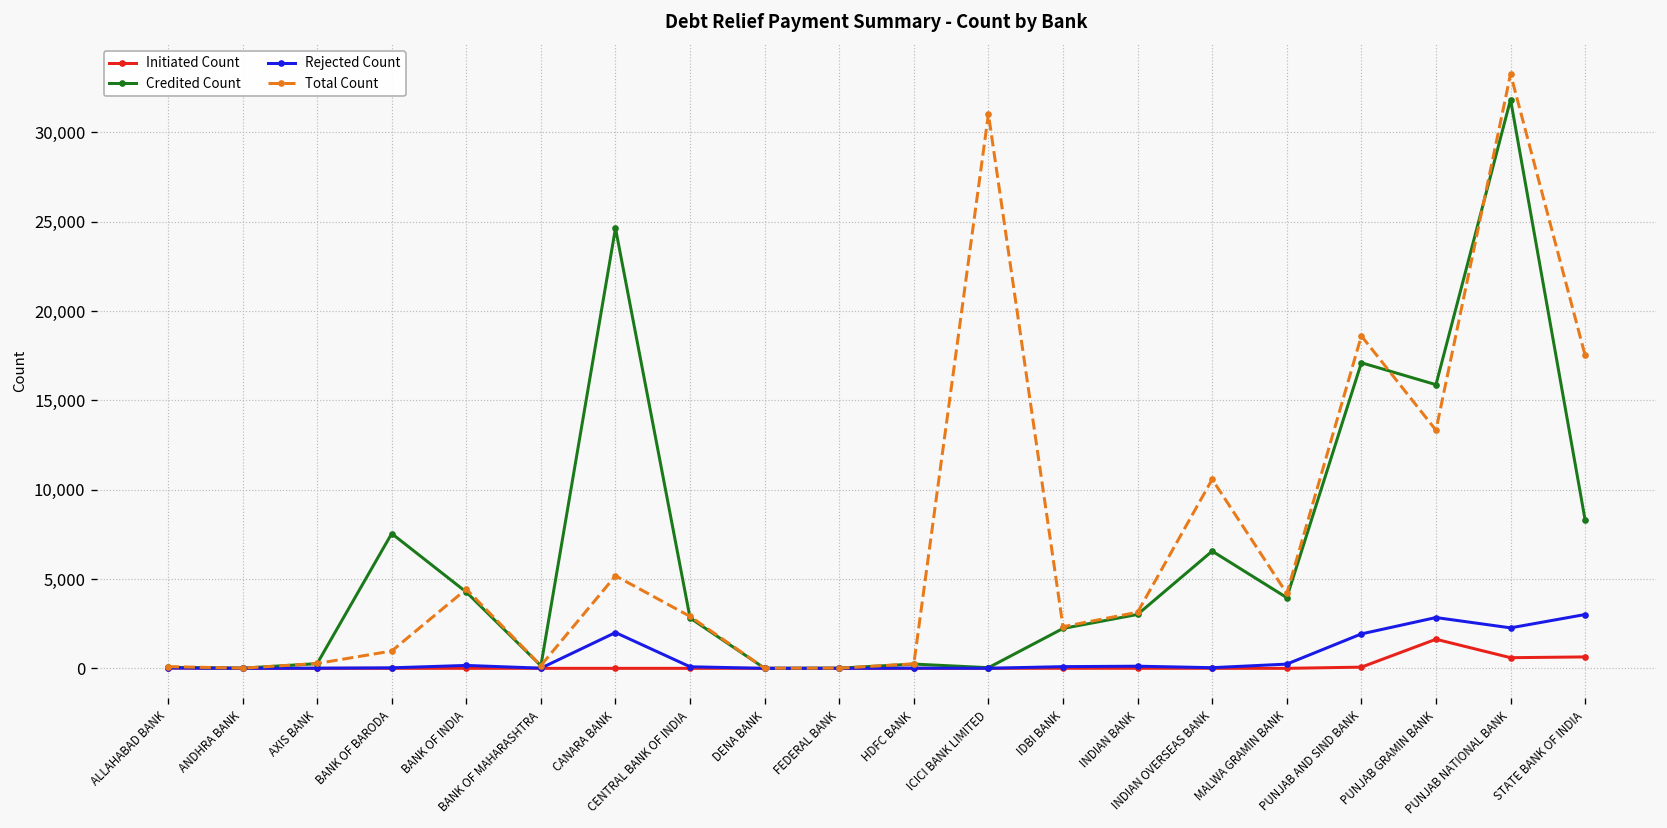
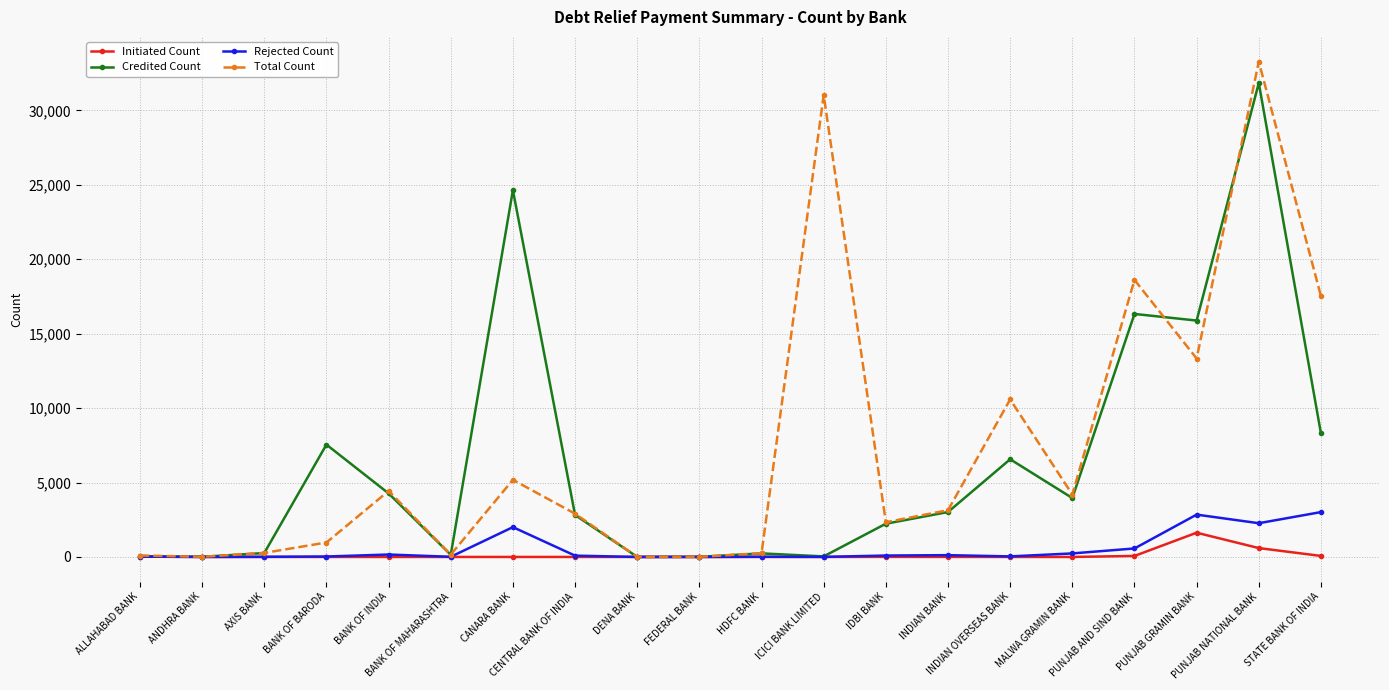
  {
    "Initiated Count": {
      "CANARA BANK": "0",
      "MALWA GRAMIN BANK": "0",
      "PUNJAB AND SIND BANK": "100",
      "PUNJAB GRAMIN BANK": "1,600",
      "PUNJAB NATIONAL BANK": "600",
-     "STATE BANK OF INDIA": "600"
+     "STATE BANK OF INDIA": "100"
    },
    "Credited Count": {
      "BANK OF BARODA": "7,500",
      "CANARA BANK": "24,600",
      "INDIAN OVERSEAS BANK": "6,600",
      "MALWA GRAMIN BANK": "4,000",
-     "PUNJAB AND SIND BANK": "17,100",
+     "PUNJAB AND SIND BANK": "16,300",
      "PUNJAB GRAMIN BANK": "15,900",
      "PUNJAB NATIONAL BANK": "31,800",
      "STATE BANK OF INDIA": "8,300"
    },
    "Rejected Count": {
      "CANARA BANK": "2,000",
      "MALWA GRAMIN BANK": "200",
-     "PUNJAB AND SIND BANK": "1,900",
+     "PUNJAB AND SIND BANK": "600",
      "PUNJAB GRAMIN BANK": "2,800",
      "PUNJAB NATIONAL BANK": "2,300",
      "STATE BANK OF INDIA": "3,000"
    },
    "Total Count": {
      "BANK OF BARODA": "1,000",
      "CANARA BANK": "5,200",
      "ICICI BANK LIMITED": "31,000",
      "INDIAN OVERSEAS BANK": "10,600",
      "MALWA GRAMIN BANK": "4,200",
      "PUNJAB AND SIND BANK": "18,600",
      "PUNJAB GRAMIN BANK": "13,300",
      "PUNJAB NATIONAL BANK": "33,300",
      "STATE BANK OF INDIA": "17,500"
    }
  }
